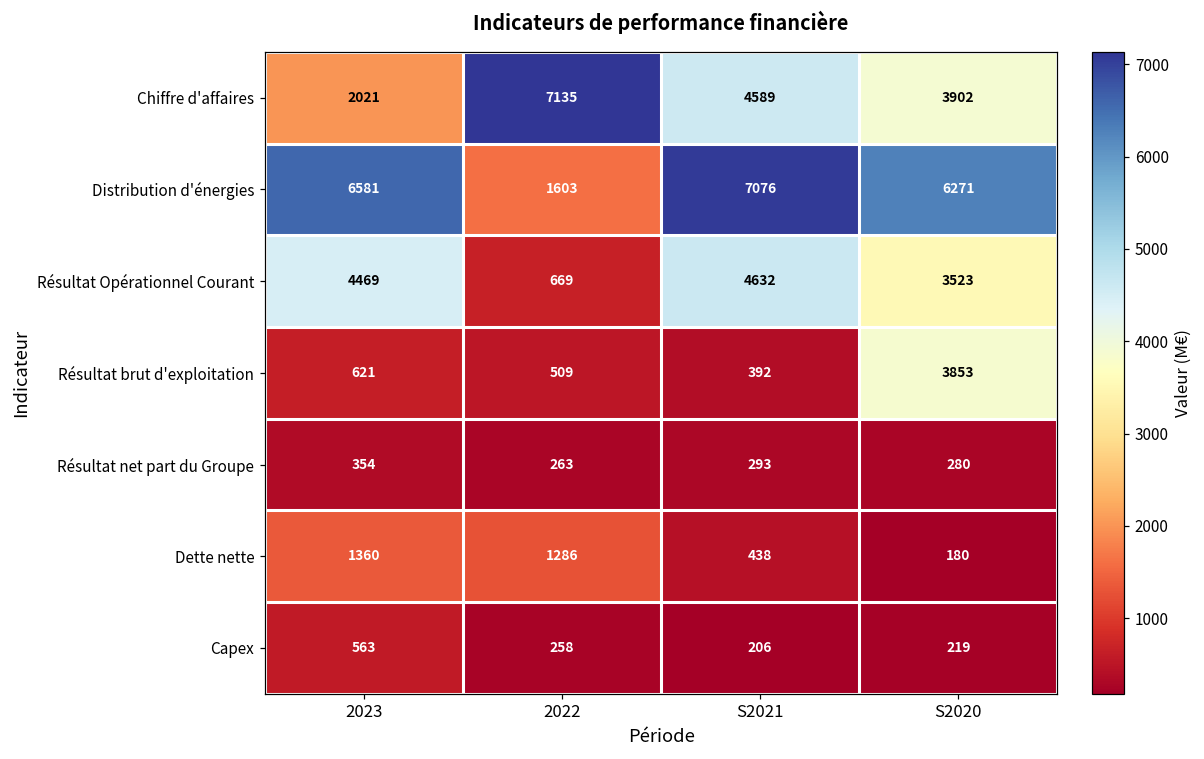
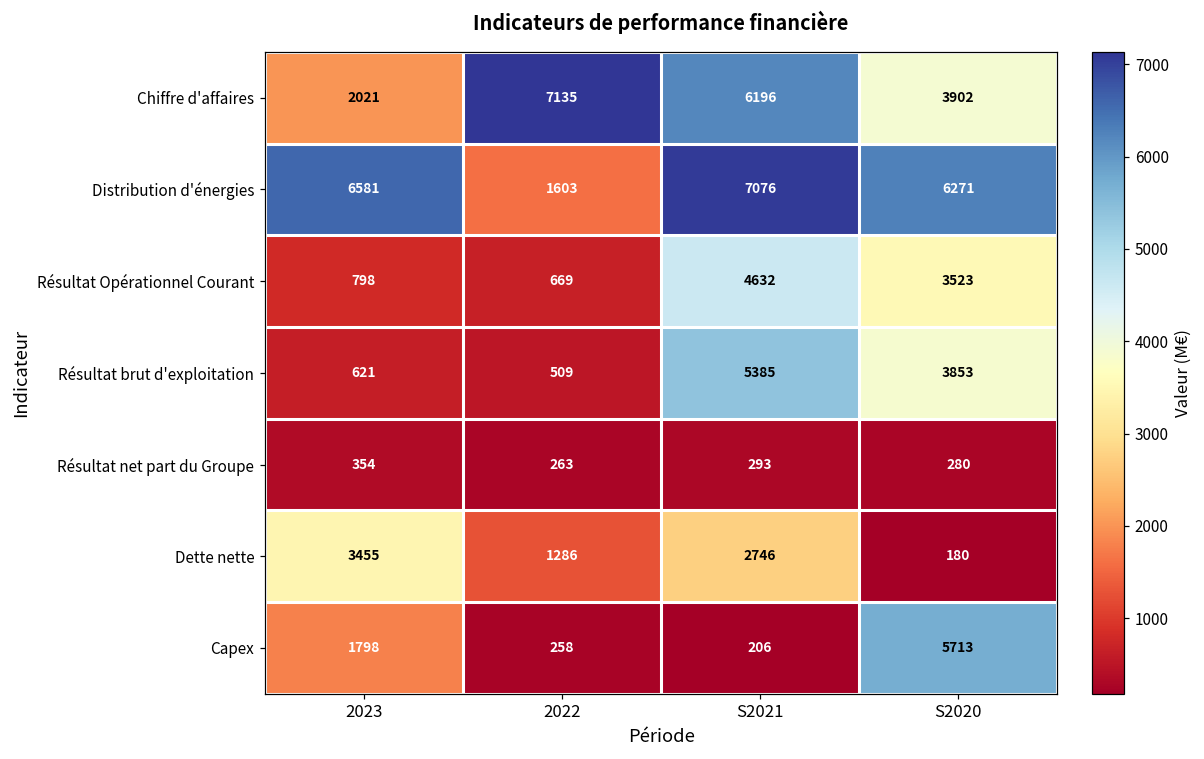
  {
    "Chiffre d'affaires": {
      "2023": 2021,
      "2022": 7135,
-     "S2021": 4589,
+     "S2021": 6196,
      "S2020": 3902
    },
    "Distribution d'énergies": {
      "2023": 6581,
      "2022": 1603,
      "S2021": 7076,
      "S2020": 6271
    },
    "Résultat Opérationnel Courant": {
-     "2023": 4469,
+     "2023": 798,
      "2022": 669,
      "S2021": 4632,
      "S2020": 3523
    },
    "Résultat brut d'exploitation": {
      "2023": 621,
      "2022": 509,
-     "S2021": 392,
+     "S2021": 5385,
      "S2020": 3853
    },
    "Résultat net part du Groupe": {
      "2023": 354,
      "2022": 263,
      "S2021": 293,
      "S2020": 280
    },
    "Dette nette": {
-     "2023": 1360,
+     "2023": 3455,
      "2022": 1286,
-     "S2021": 438,
+     "S2021": 2746,
      "S2020": 180
    },
    "Capex": {
-     "2023": 563,
+     "2023": 1798,
      "2022": 258,
      "S2021": 206,
-     "S2020": 219
+     "S2020": 5713
    }
  }
